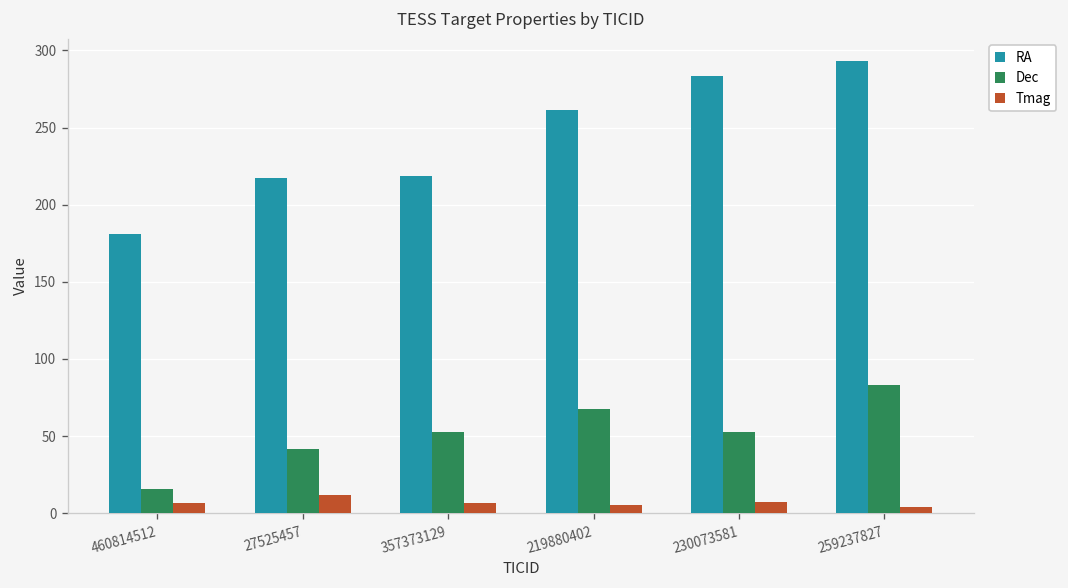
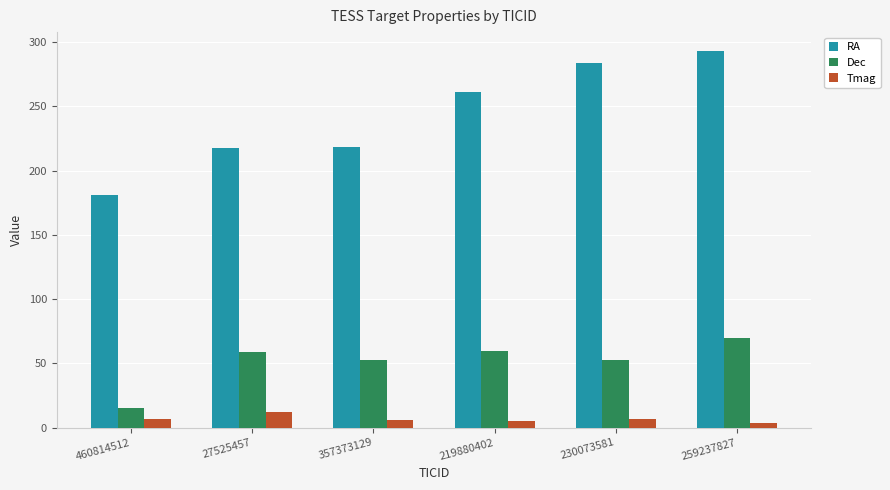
  {
    "RA": {
      "460814512": 181,
      "27525457": 217,
      "357373129": 218,
      "219880402": 261,
      "230073581": 284,
      "259237827": 293
    },
    "Dec": {
      "460814512": 15,
-     "27525457": 42,
+     "27525457": 59,
      "357373129": 53,
-     "219880402": 67,
+     "219880402": 60,
      "230073581": 53,
-     "259237827": 83
+     "259237827": 70
    },
    "Tmag": {
      "460814512": 7,
      "27525457": 12,
      "357373129": 6,
      "219880402": 6,
      "230073581": 7,
      "259237827": 4
    }
  }
